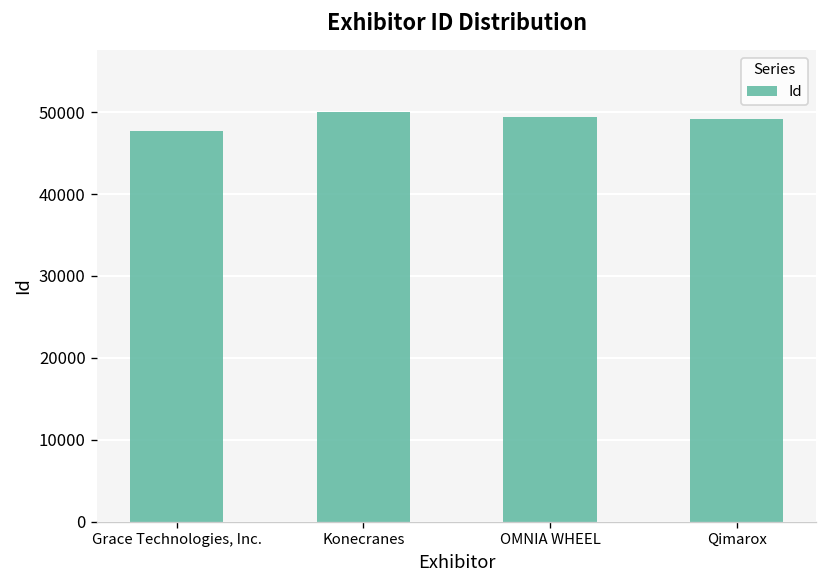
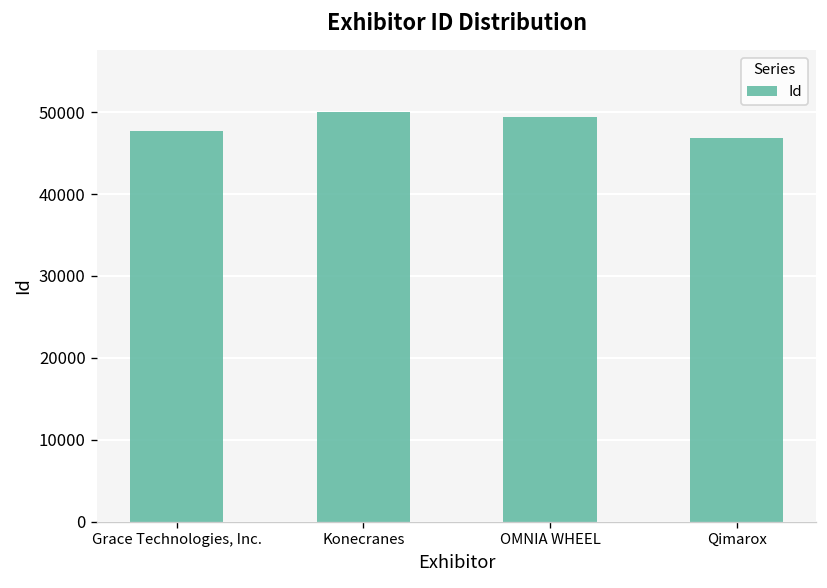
  {
    "Grace Technologies, Inc.": 48000,
    "Konecranes": 50000,
    "OMNIA WHEEL": 49000,
-   "Qimarox": 49000
+   "Qimarox": 47000
  }
